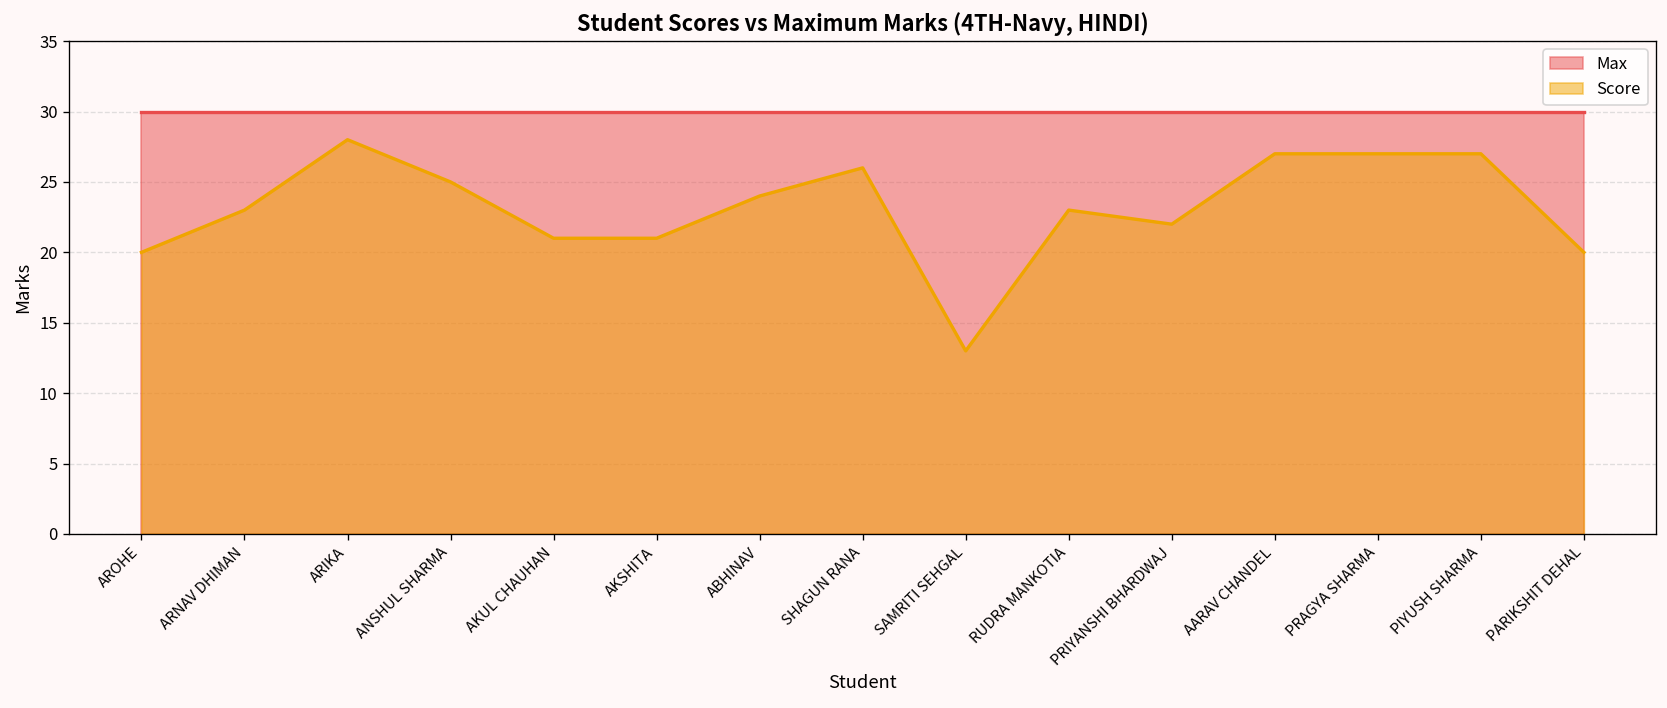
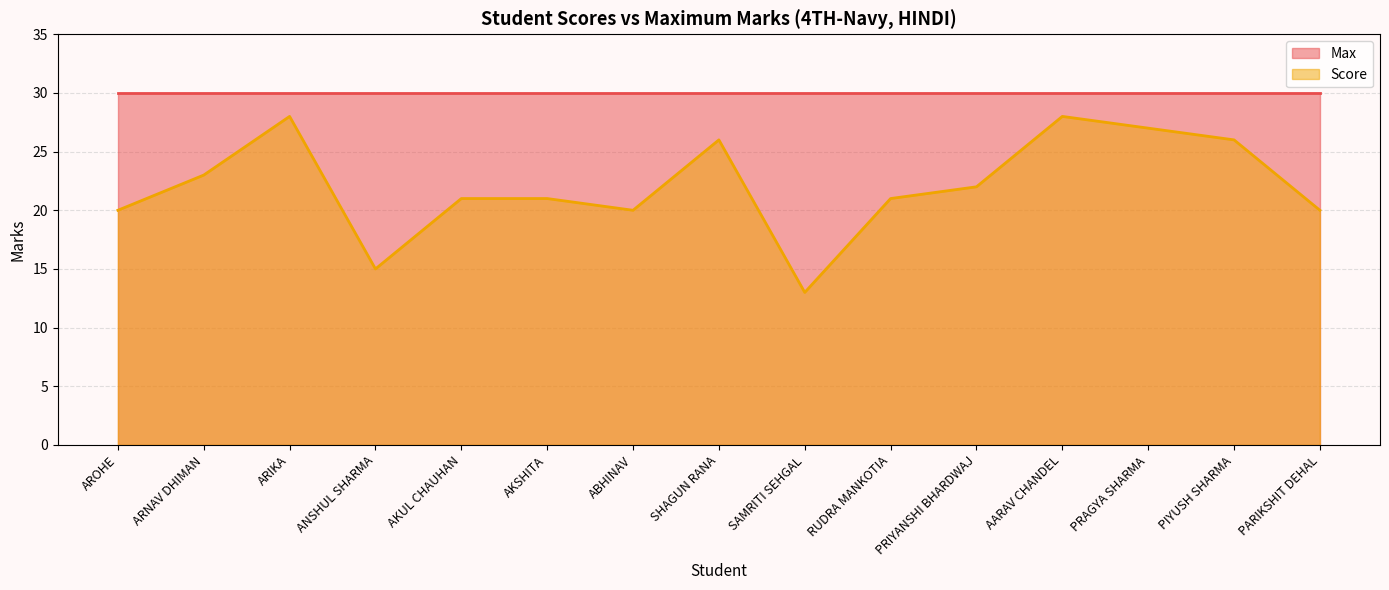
  {
    "Max": {
      "AROHE": 30,
      "ARNAV DHIMAN": 30,
      "ARIKA": 30,
      "ANSHUL SHARMA": 30,
      "AKUL CHAUHAN": 30,
      "AKSHITA": 30,
      "ABHINAV": 30,
      "SHAGUN RANA": 30,
      "SAMRITI SEHGAL": 30,
      "RUDRA MANKOTIA": 30,
      "PRIYANSHI BHARDWAJ": 30,
      "AARAV CHANDEL": 30,
      "PRAGYA SHARMA": 30,
      "PIYUSH SHARMA": 30,
      "PARIKSHIT DEHAL": 30
    },
    "Score": {
      "AROHE": 20,
      "ARNAV DHIMAN": 23,
      "ARIKA": 28,
-     "ANSHUL SHARMA": 25,
+     "ANSHUL SHARMA": 15,
      "AKUL CHAUHAN": 21,
      "AKSHITA": 21,
-     "ABHINAV": 24,
+     "ABHINAV": 20,
      "SHAGUN RANA": 26,
      "SAMRITI SEHGAL": 13,
-     "RUDRA MANKOTIA": 23,
+     "RUDRA MANKOTIA": 21,
      "PRIYANSHI BHARDWAJ": 22,
-     "AARAV CHANDEL": 27,
+     "AARAV CHANDEL": 28,
      "PRAGYA SHARMA": 27,
-     "PIYUSH SHARMA": 27,
+     "PIYUSH SHARMA": 26,
      "PARIKSHIT DEHAL": 20
    }
  }
